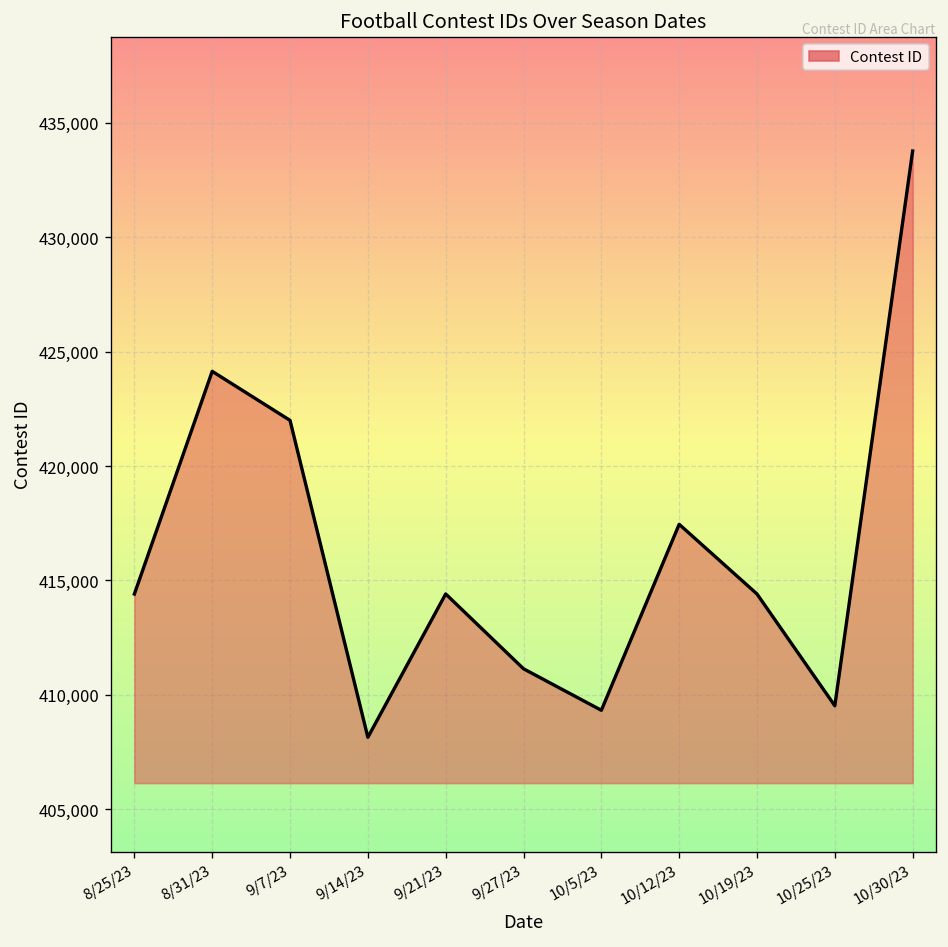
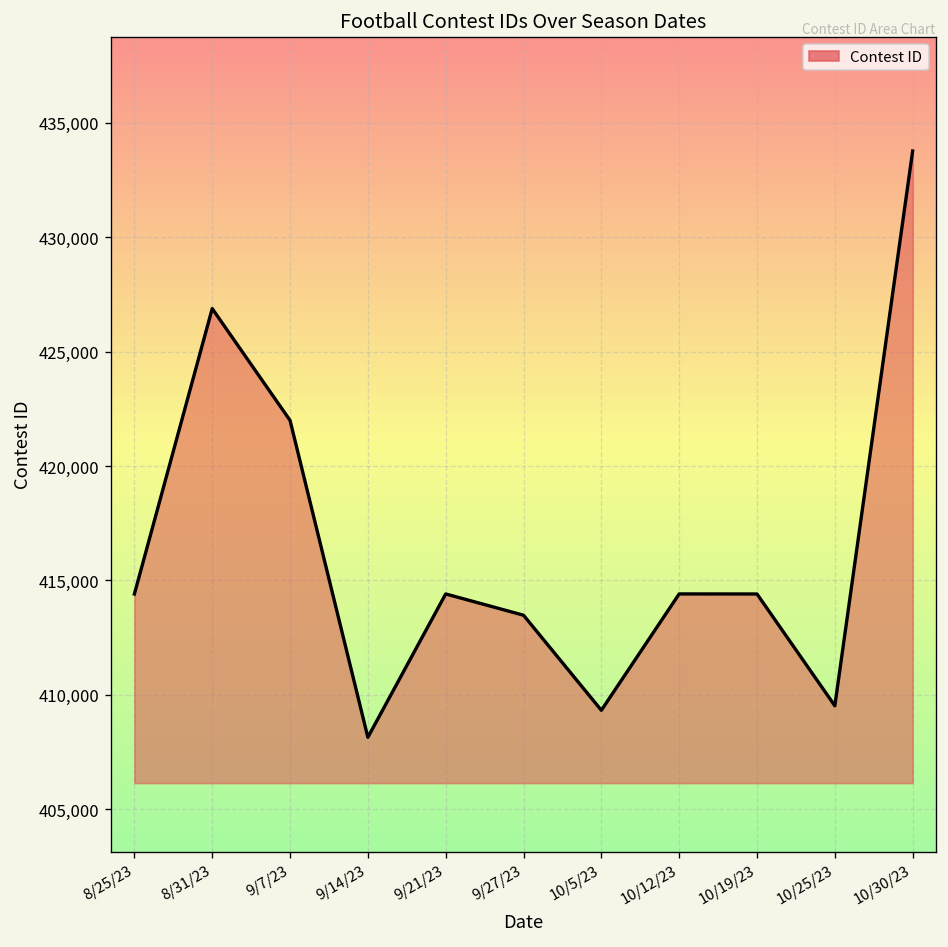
  {
    "8/25/23": "414,400",
-   "8/31/23": "424,100",
+   "8/31/23": "426,900",
    "9/7/23": "422,000",
    "9/14/23": "408,100",
    "9/21/23": "414,400",
-   "9/27/23": "411,100",
+   "9/27/23": "413,500",
    "10/5/23": "409,300",
-   "10/12/23": "417,500",
+   "10/12/23": "414,400",
    "10/19/23": "414,400",
    "10/25/23": "409,500",
    "10/30/23": "433,800"
  }
